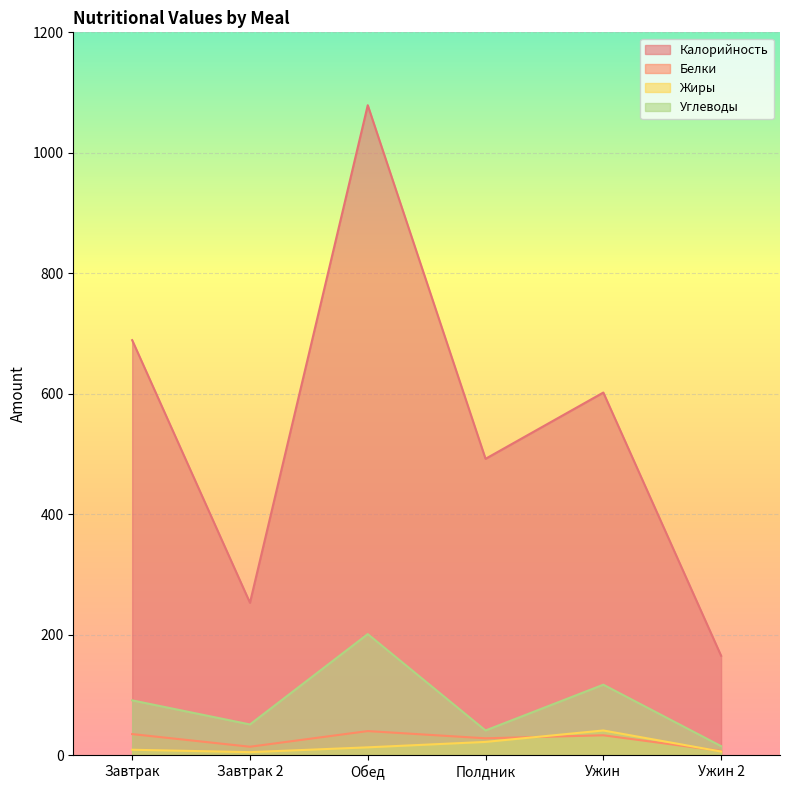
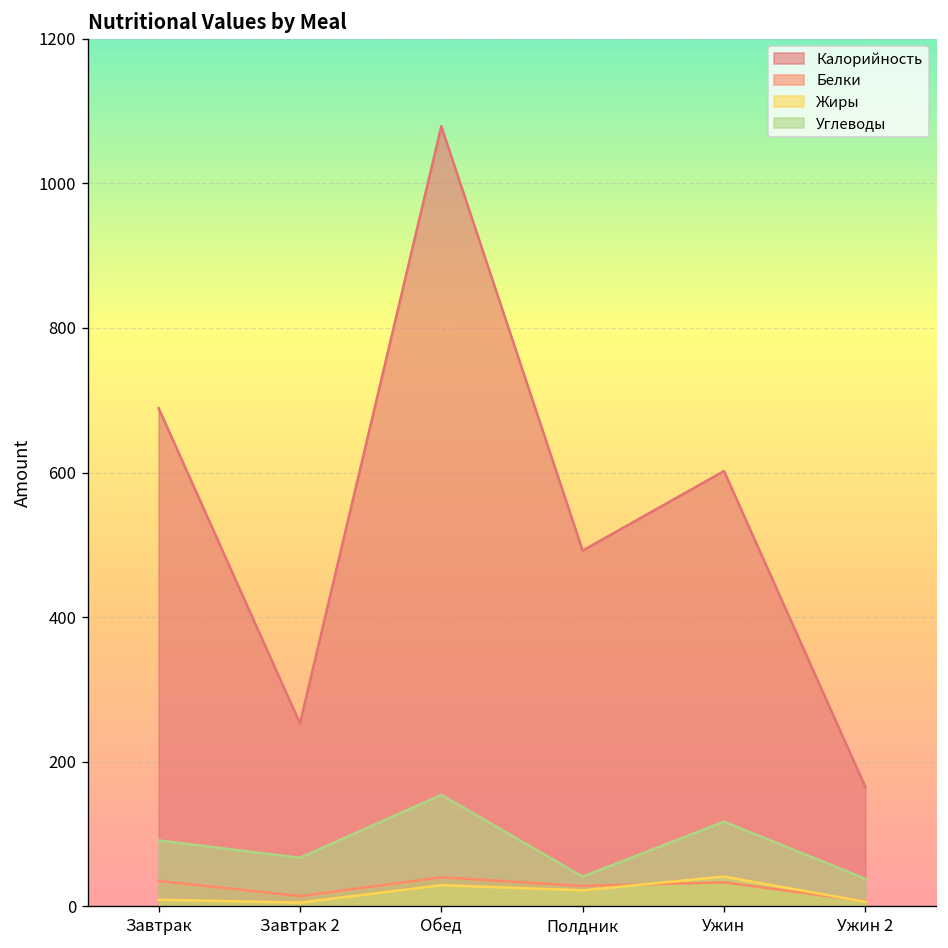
  {
    "Жиры": {
      "Завтрак": 10,
      "Завтрак 2": 10,
-     "Обед": 10,
+     "Обед": 30,
      "Полдник": 20,
      "Ужин": 40
    },
    "Углеводы": {
      "Завтрак": 90,
-     "Завтрак 2": 50,
-     "Обед": 200,
+     "Завтрак 2": 70,
+     "Обед": 150,
      "Полдник": 40,
      "Ужин": 120,
-     "Ужин 2": 20
+     "Ужин 2": 40
    }
  }
